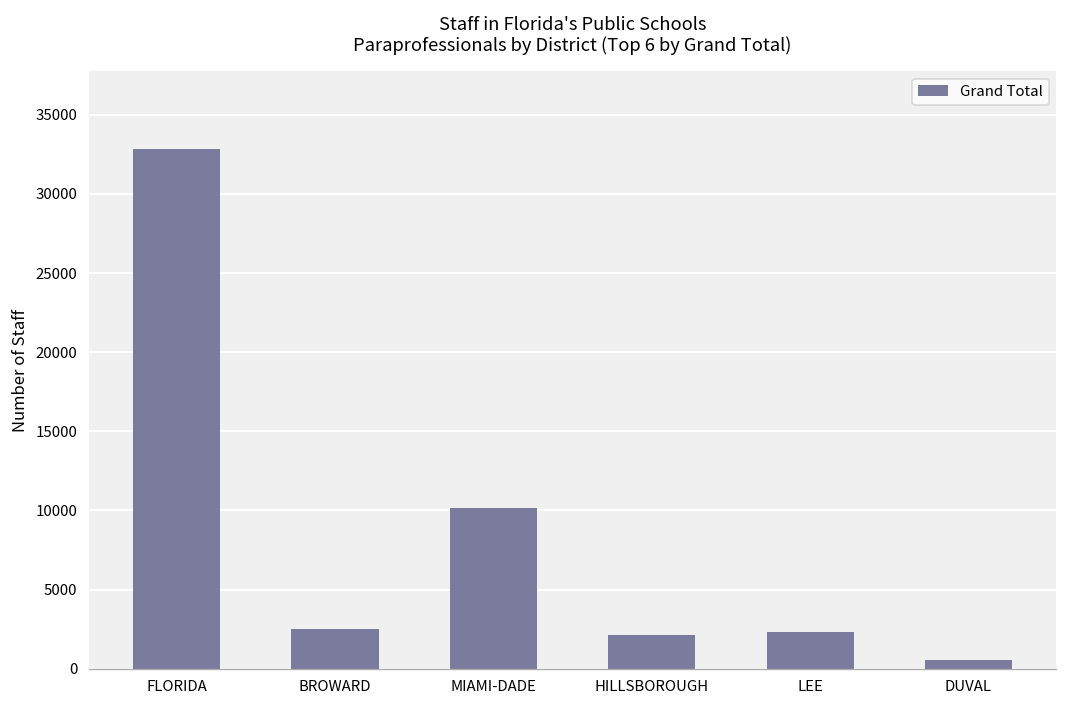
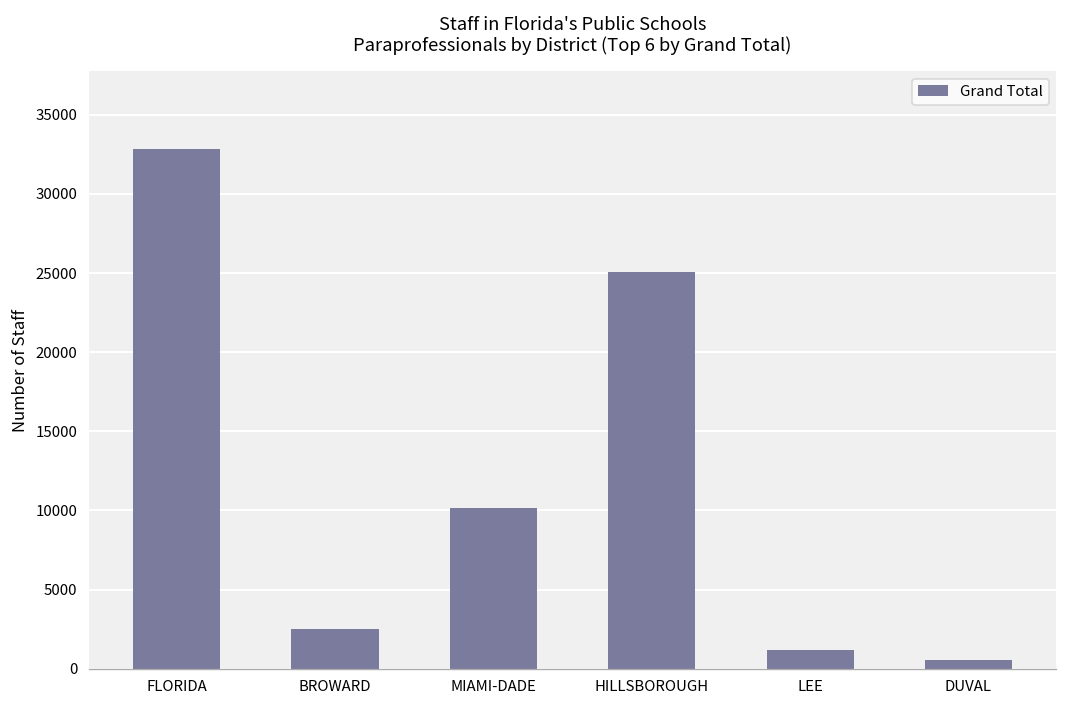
  {
    "FLORIDA": 32800,
    "BROWARD": 2500,
    "MIAMI-DADE": 10200,
-   "HILLSBOROUGH": 2200,
-   "LEE": 2400,
+   "HILLSBOROUGH": 25100,
+   "LEE": 1200,
    "DUVAL": 600
  }
